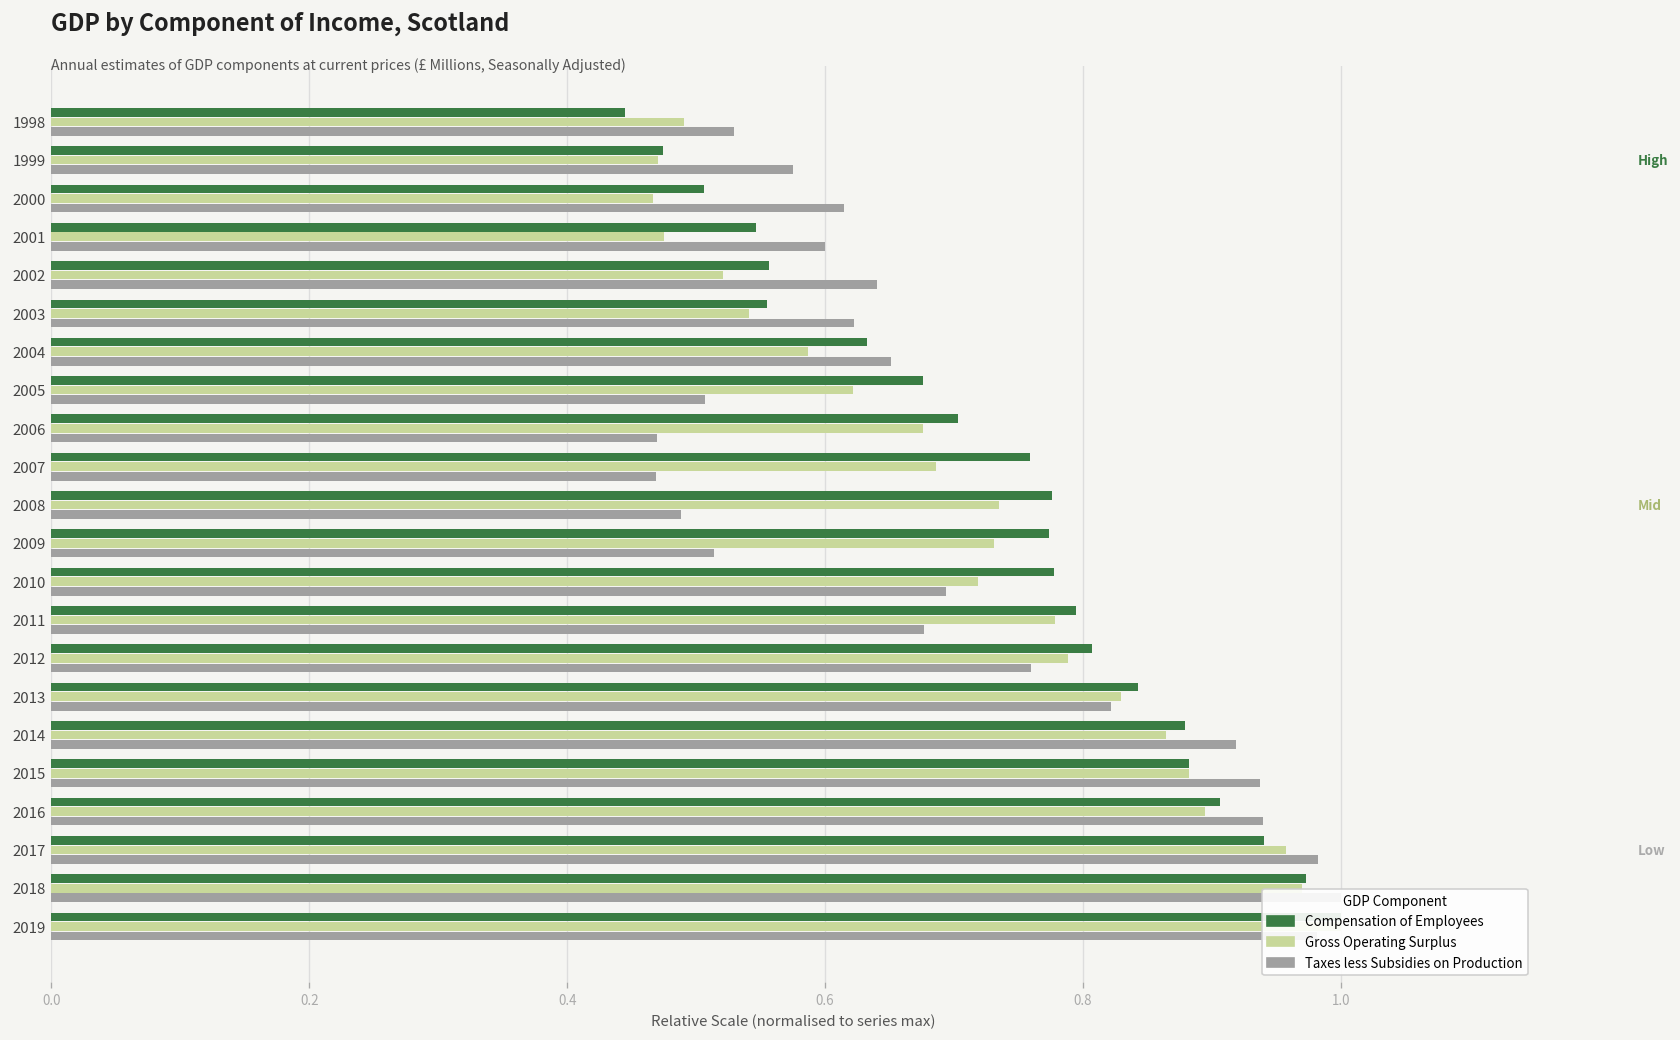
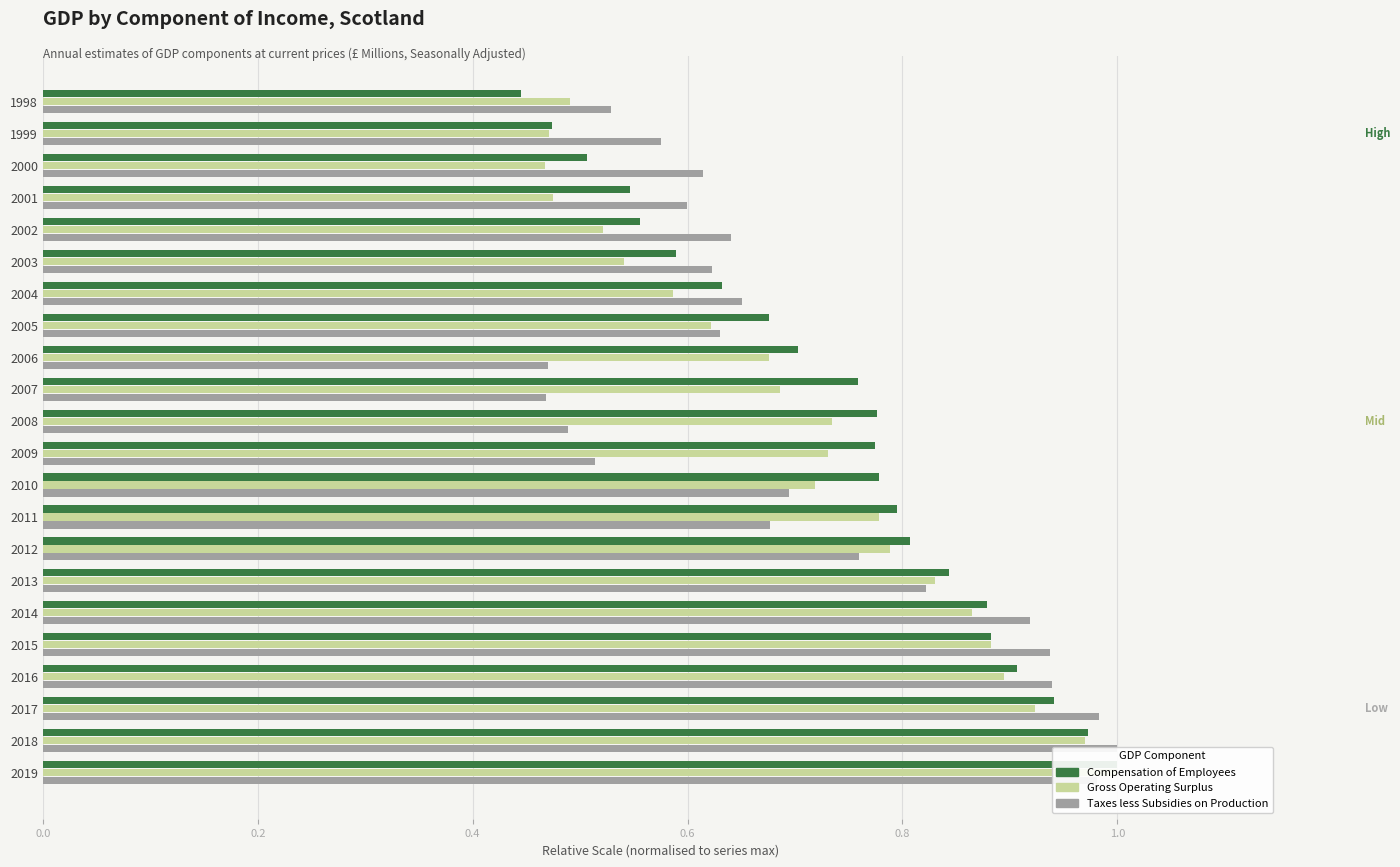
  {
    "Compensation of Employees": {
      "1998": 0.445,
      "1999": 0.474,
      "2000": 0.506,
      "2001": 0.547,
      "2002": 0.556,
-     "2003": 0.555,
+     "2003": 0.589,
      "2004": 0.632,
      "2005": 0.676,
      "2006": 0.703,
      "2007": 0.759,
      "2008": 0.776,
      "2009": 0.774,
      "2010": 0.778,
      "2011": 0.795,
      "2012": 0.807,
      "2013": 0.843,
      "2014": 0.879,
      "2015": 0.882,
      "2016": 0.906,
      "2017": 0.941,
      "2018": 0.973
    },
    "Gross Operating Surplus": {
      "1998": 0.491,
      "1999": 0.471,
      "2000": 0.467,
      "2001": 0.475,
      "2002": 0.521,
      "2003": 0.541,
      "2004": 0.587,
      "2005": 0.622,
      "2006": 0.676,
      "2007": 0.686,
      "2008": 0.735,
      "2009": 0.731,
      "2010": 0.719,
      "2011": 0.778,
      "2012": 0.788,
      "2013": 0.830,
      "2014": 0.865,
      "2015": 0.882,
      "2016": 0.894,
-     "2017": 0.958,
+     "2017": 0.923,
      "2018": 0.970
    },
    "Taxes less Subsidies on Production": {
      "1998": 0.529,
      "1999": 0.575,
      "2000": 0.615,
      "2001": 0.600,
      "2002": 0.640,
      "2003": 0.622,
      "2004": 0.651,
-     "2005": 0.507,
+     "2005": 0.630,
      "2006": 0.470,
      "2007": 0.469,
      "2008": 0.488,
      "2009": 0.514,
      "2010": 0.694,
      "2011": 0.677,
      "2012": 0.760,
      "2013": 0.822,
      "2014": 0.919,
      "2015": 0.937,
      "2016": 0.940,
      "2017": 0.983
    }
  }
